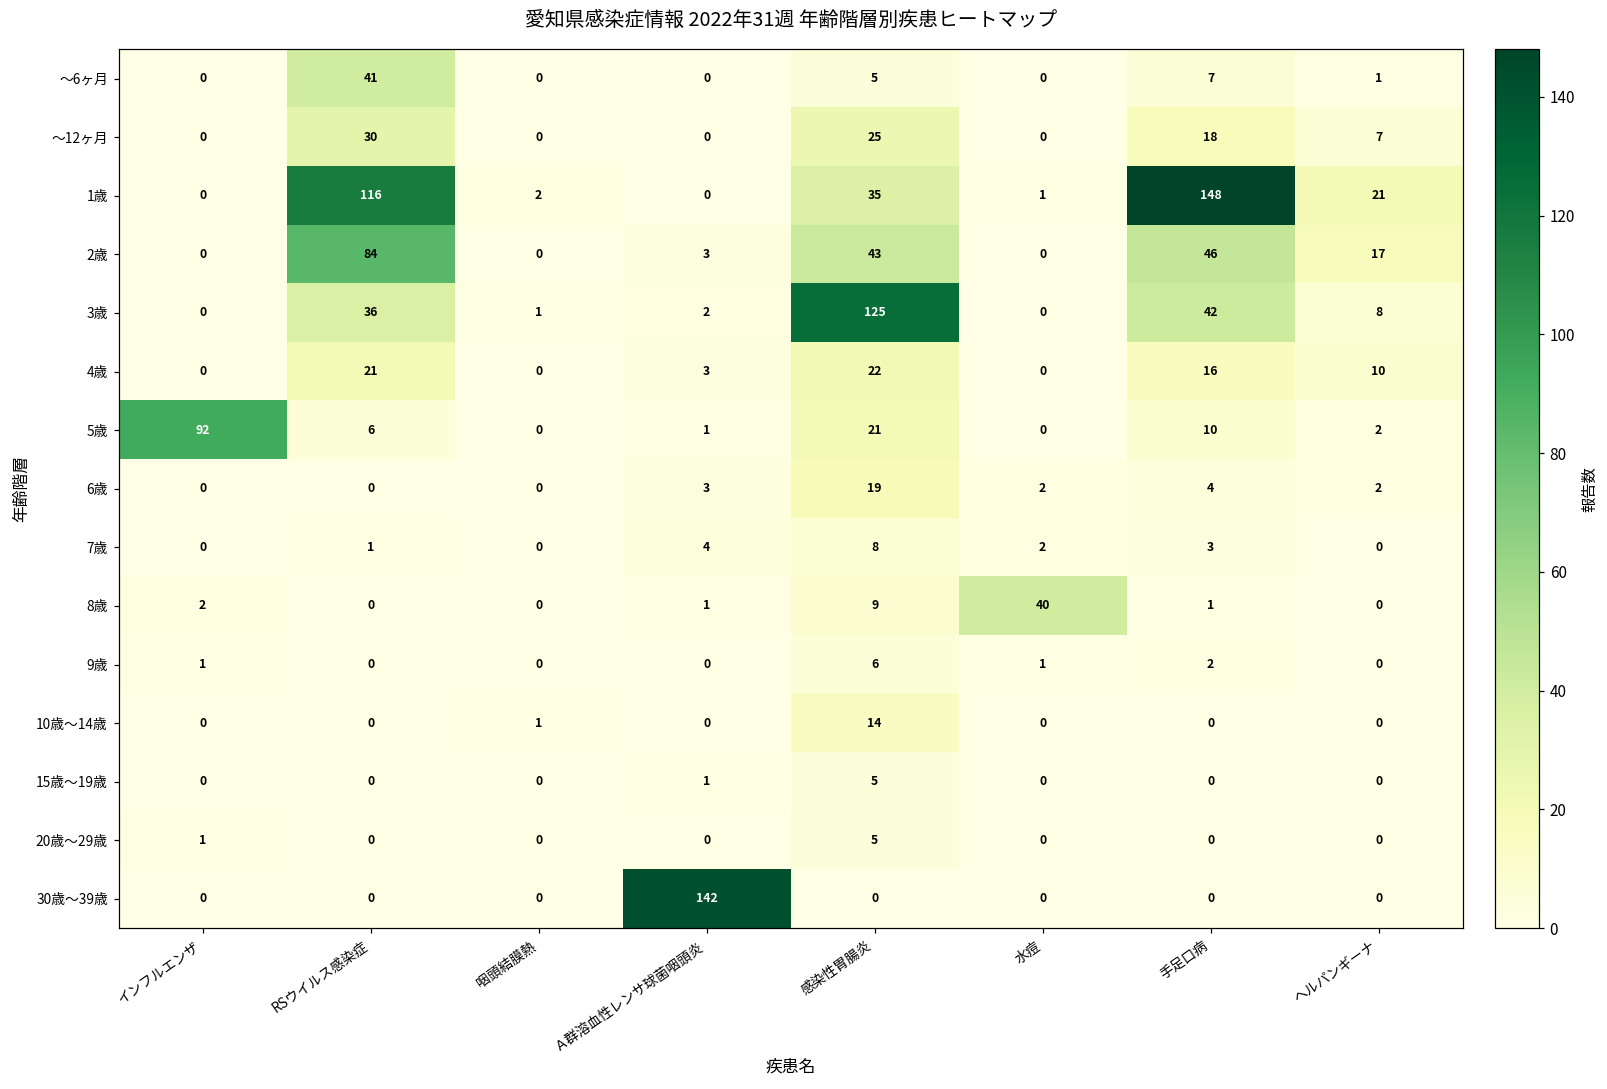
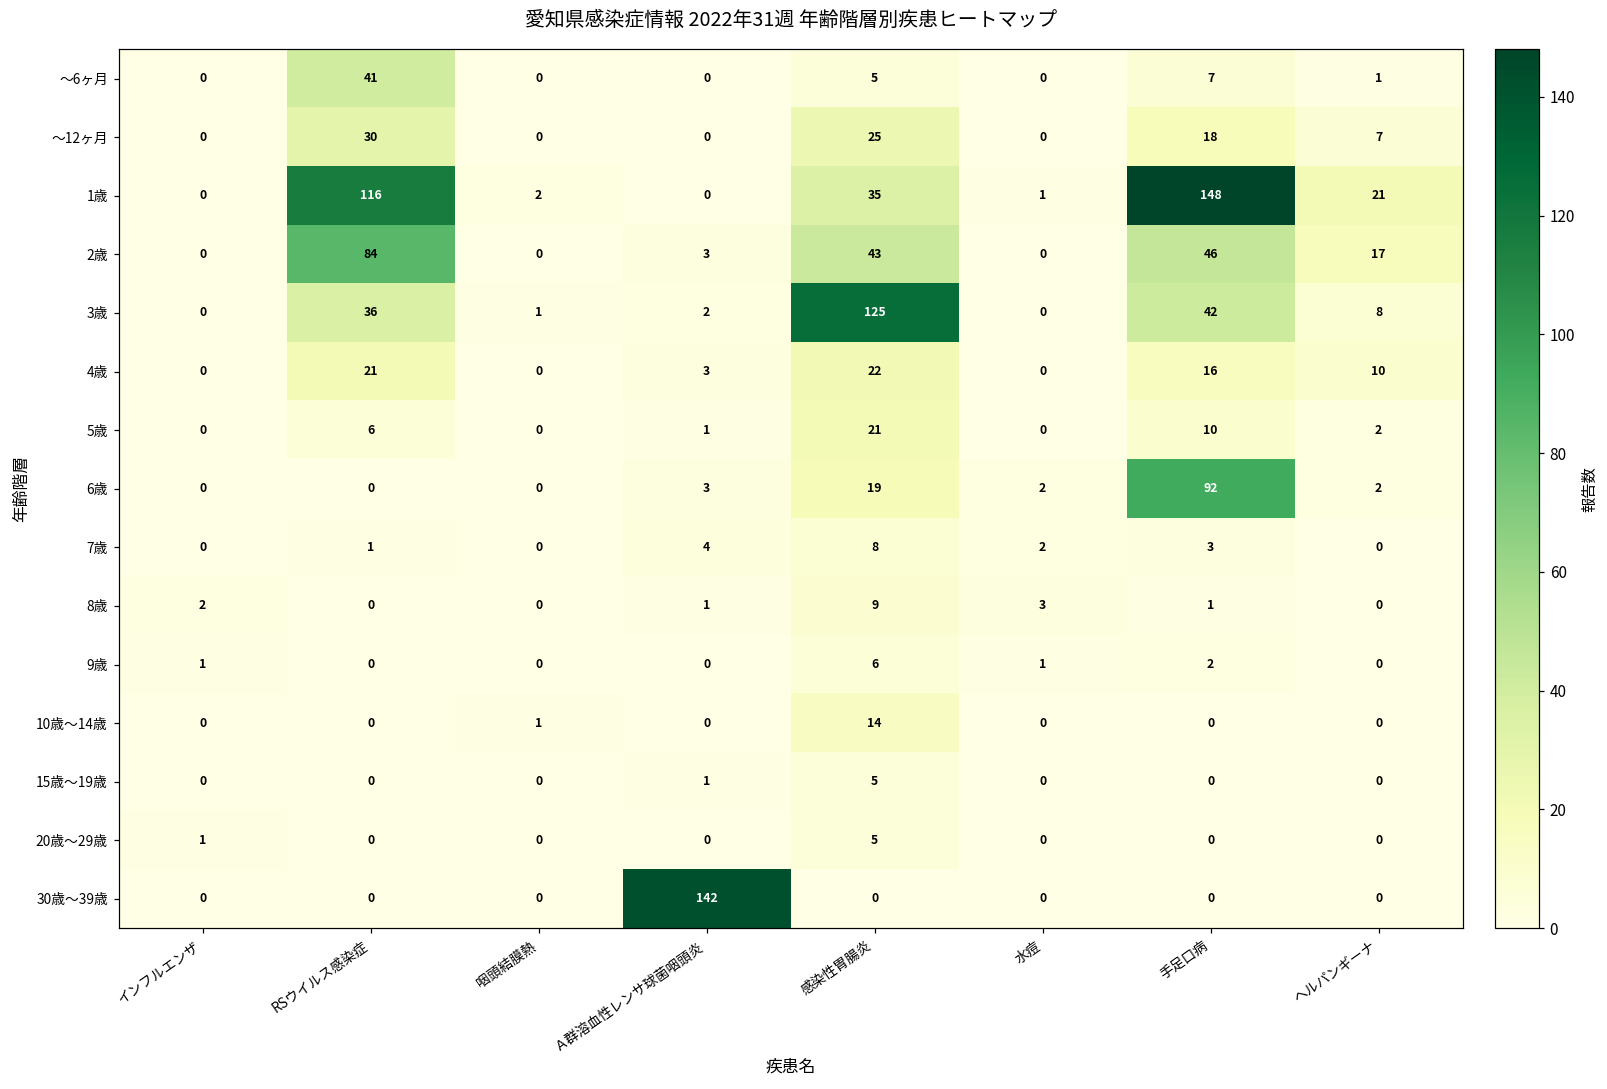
  {
    "～6ヶ月": {
      "インフルエンザ": 0,
      "RSウイルス感染症": 41,
      "咽頭結膜熱": 0,
      "Ａ群溶血性レンサ球菌咽頭炎": 0,
      "感染性胃腸炎": 5,
      "水痘": 0,
      "手足口病": 7,
      "ヘルパンギーナ": 1
    },
    "～12ヶ月": {
      "インフルエンザ": 0,
      "RSウイルス感染症": 30,
      "咽頭結膜熱": 0,
      "Ａ群溶血性レンサ球菌咽頭炎": 0,
      "感染性胃腸炎": 25,
      "水痘": 0,
      "手足口病": 18,
      "ヘルパンギーナ": 7
    },
    "1歳": {
      "インフルエンザ": 0,
      "RSウイルス感染症": 116,
      "咽頭結膜熱": 2,
      "Ａ群溶血性レンサ球菌咽頭炎": 0,
      "感染性胃腸炎": 35,
      "水痘": 1,
      "手足口病": 148,
      "ヘルパンギーナ": 21
    },
    "2歳": {
      "インフルエンザ": 0,
      "RSウイルス感染症": 84,
      "咽頭結膜熱": 0,
      "Ａ群溶血性レンサ球菌咽頭炎": 3,
      "感染性胃腸炎": 43,
      "水痘": 0,
      "手足口病": 46,
      "ヘルパンギーナ": 17
    },
    "3歳": {
      "インフルエンザ": 0,
      "RSウイルス感染症": 36,
      "咽頭結膜熱": 1,
      "Ａ群溶血性レンサ球菌咽頭炎": 2,
      "感染性胃腸炎": 125,
      "水痘": 0,
      "手足口病": 42,
      "ヘルパンギーナ": 8
    },
    "4歳": {
      "インフルエンザ": 0,
      "RSウイルス感染症": 21,
      "咽頭結膜熱": 0,
      "Ａ群溶血性レンサ球菌咽頭炎": 3,
      "感染性胃腸炎": 22,
      "水痘": 0,
      "手足口病": 16,
      "ヘルパンギーナ": 10
    },
    "5歳": {
-     "インフルエンザ": 92,
+     "インフルエンザ": 0,
      "RSウイルス感染症": 6,
      "咽頭結膜熱": 0,
      "Ａ群溶血性レンサ球菌咽頭炎": 1,
      "感染性胃腸炎": 21,
      "水痘": 0,
      "手足口病": 10,
      "ヘルパンギーナ": 2
    },
    "6歳": {
      "インフルエンザ": 0,
      "RSウイルス感染症": 0,
      "咽頭結膜熱": 0,
      "Ａ群溶血性レンサ球菌咽頭炎": 3,
      "感染性胃腸炎": 19,
      "水痘": 2,
-     "手足口病": 4,
+     "手足口病": 92,
      "ヘルパンギーナ": 2
    },
    "7歳": {
      "インフルエンザ": 0,
      "RSウイルス感染症": 1,
      "咽頭結膜熱": 0,
      "Ａ群溶血性レンサ球菌咽頭炎": 4,
      "感染性胃腸炎": 8,
      "水痘": 2,
      "手足口病": 3,
      "ヘルパンギーナ": 0
    },
    "8歳": {
      "インフルエンザ": 2,
      "RSウイルス感染症": 0,
      "咽頭結膜熱": 0,
      "Ａ群溶血性レンサ球菌咽頭炎": 1,
      "感染性胃腸炎": 9,
-     "水痘": 40,
+     "水痘": 3,
      "手足口病": 1,
      "ヘルパンギーナ": 0
    },
    "9歳": {
      "インフルエンザ": 1,
      "RSウイルス感染症": 0,
      "咽頭結膜熱": 0,
      "Ａ群溶血性レンサ球菌咽頭炎": 0,
      "感染性胃腸炎": 6,
      "水痘": 1,
      "手足口病": 2,
      "ヘルパンギーナ": 0
    },
    "10歳～14歳": {
      "インフルエンザ": 0,
      "RSウイルス感染症": 0,
      "咽頭結膜熱": 1,
      "Ａ群溶血性レンサ球菌咽頭炎": 0,
      "感染性胃腸炎": 14,
      "水痘": 0,
      "手足口病": 0,
      "ヘルパンギーナ": 0
    },
    "15歳～19歳": {
      "インフルエンザ": 0,
      "RSウイルス感染症": 0,
      "咽頭結膜熱": 0,
      "Ａ群溶血性レンサ球菌咽頭炎": 1,
      "感染性胃腸炎": 5,
      "水痘": 0,
      "手足口病": 0,
      "ヘルパンギーナ": 0
    },
    "20歳～29歳": {
      "インフルエンザ": 1,
      "RSウイルス感染症": 0,
      "咽頭結膜熱": 0,
      "Ａ群溶血性レンサ球菌咽頭炎": 0,
      "感染性胃腸炎": 5,
      "水痘": 0,
      "手足口病": 0,
      "ヘルパンギーナ": 0
    },
    "30歳～39歳": {
      "インフルエンザ": 0,
      "RSウイルス感染症": 0,
      "咽頭結膜熱": 0,
      "Ａ群溶血性レンサ球菌咽頭炎": 142,
      "感染性胃腸炎": 0,
      "水痘": 0,
      "手足口病": 0,
      "ヘルパンギーナ": 0
    }
  }
